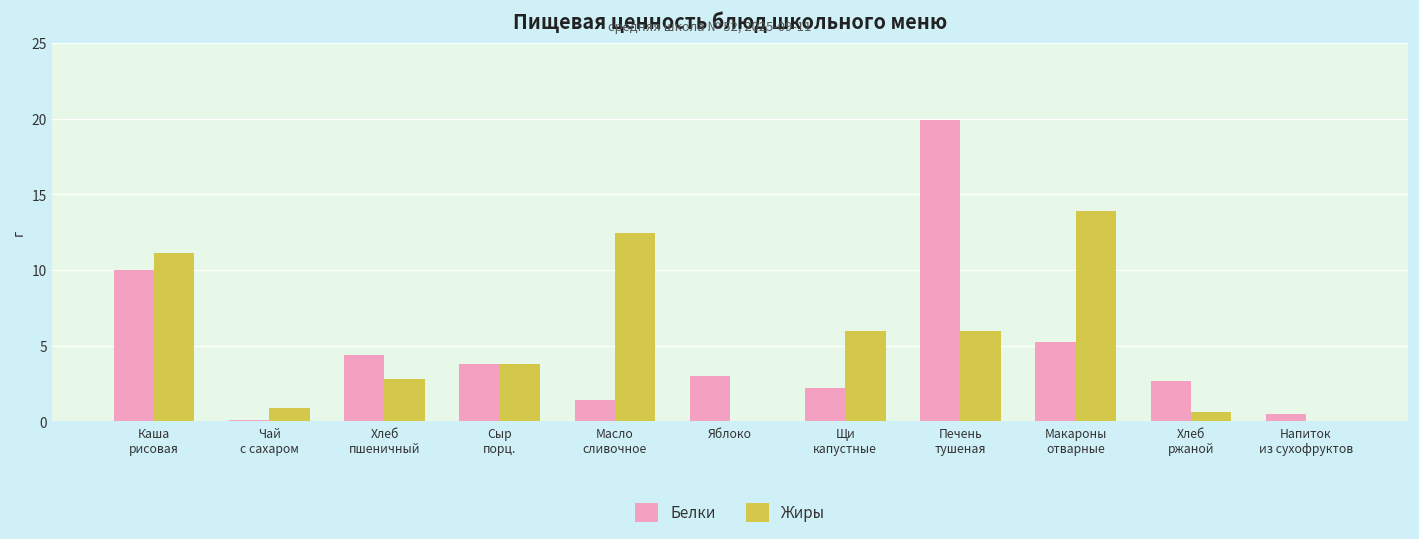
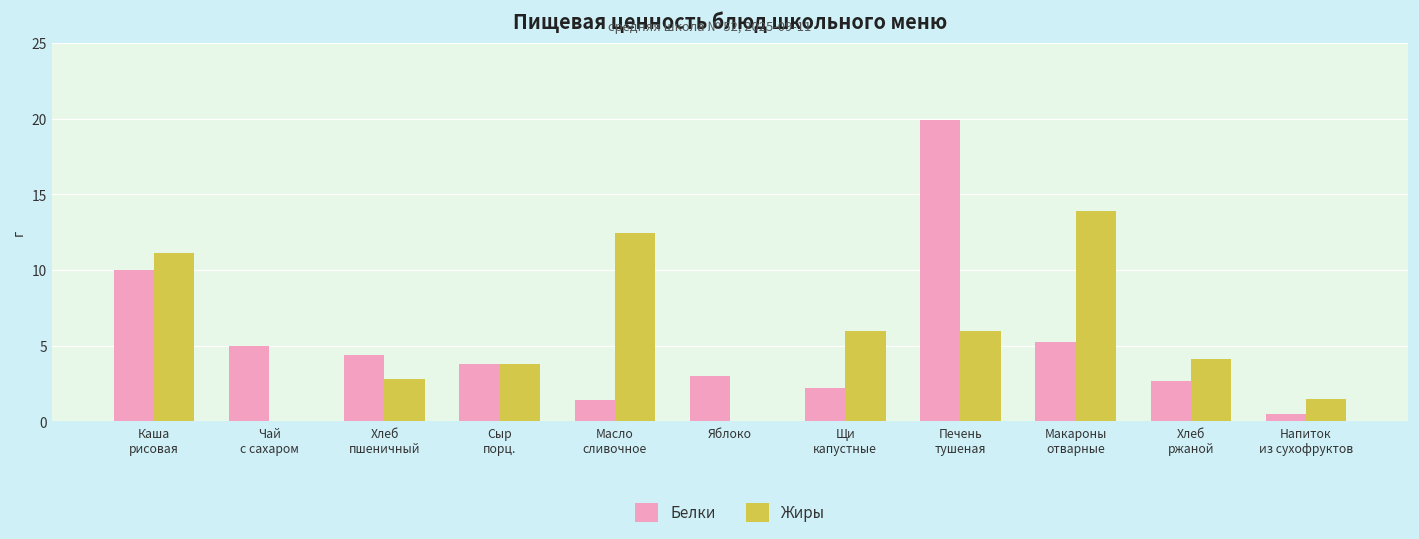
  {
    "Белки": {
      "Каша рисовая": 10.0,
-     "Чай с сахаром": 0.1,
+     "Чай с сахаром": 5.0,
      "Хлеб пшеничный": 4.4,
      "Сыр порц.": 3.8,
      "Масло сливочное": 1.4,
      "Яблоко": 3.0,
      "Щи капустные": 2.2,
      "Печень тушеная": 19.9,
      "Макароны отварные": 5.3,
      "Хлеб ржаной": 2.7,
      "Напиток из сухофруктов": 0.5
    },
    "Жиры": {
      "Каша рисовая": 11.1,
-     "Чай с сахаром": 0.9,
+     "Чай с сахаром": 0.0,
      "Хлеб пшеничный": 2.8,
      "Сыр порц.": 3.8,
      "Масло сливочное": 12.5,
      "Яблоко": 0.0,
      "Щи капустные": 6.0,
      "Печень тушеная": 6.0,
      "Макароны отварные": 13.9,
-     "Хлеб ржаной": 0.6,
-     "Напиток из сухофруктов": 0.0
+     "Хлеб ржаной": 4.1,
+     "Напиток из сухофруктов": 1.5
    }
  }
